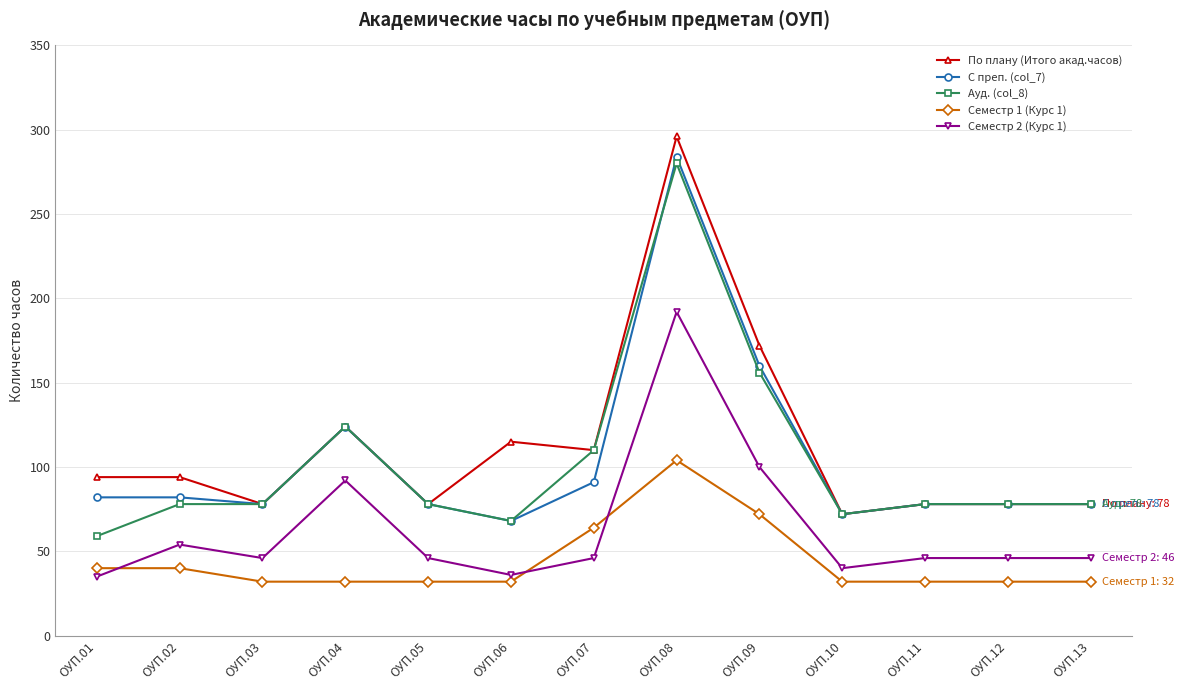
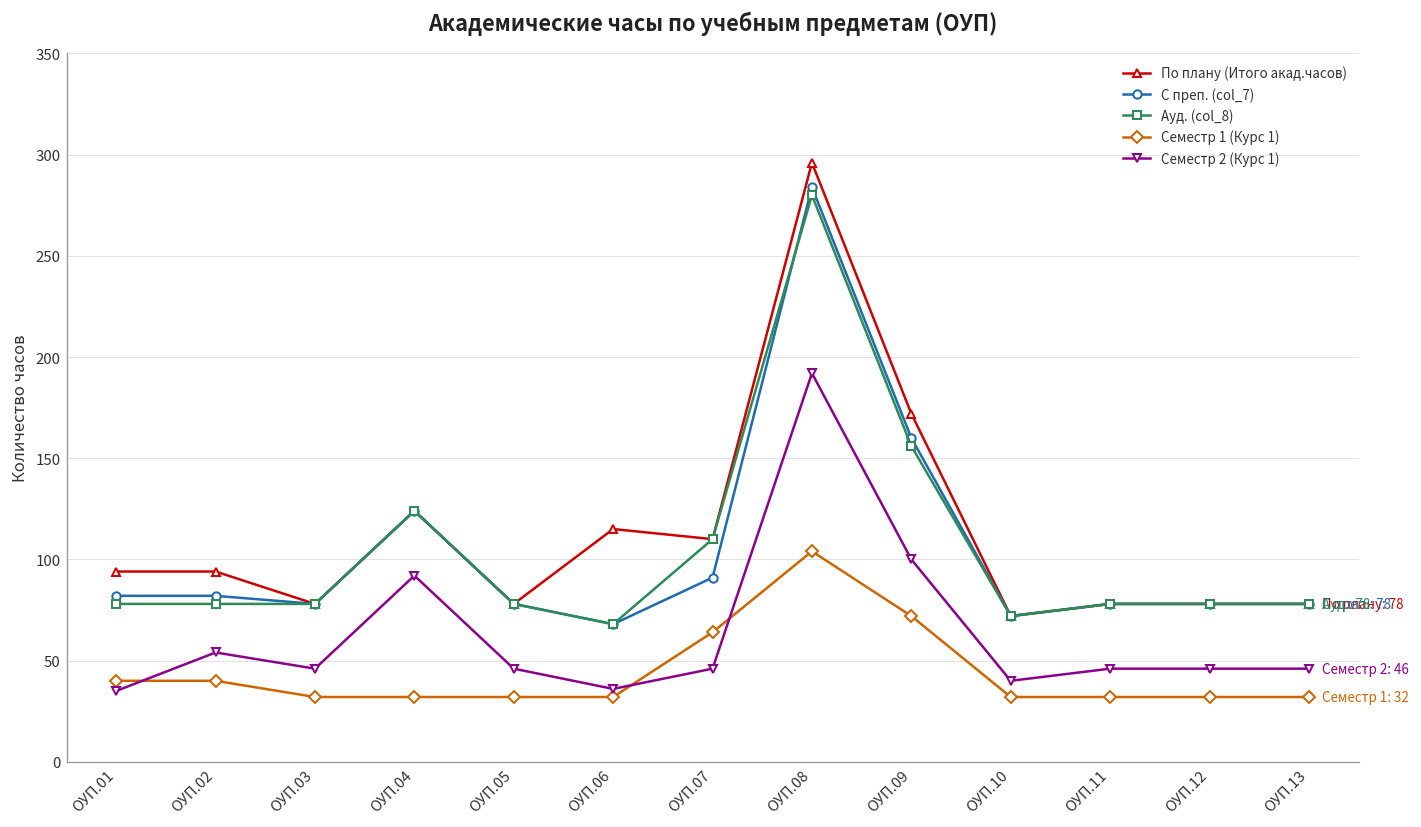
  {
    "По плану (Итого акад.часов)": {
      "ОУП.01": 94,
      "ОУП.02": 94,
      "ОУП.06": 115,
      "ОУП.08": 296,
      "ОУП.09": 172
    },
    "С преп. (col_7)": {
      "ОУП.01": 82,
      "ОУП.02": 82,
      "ОУП.07": 91,
      "ОУП.08": 284,
      "ОУП.09": 160
    },
    "Ауд. (col_8)": {
-     "ОУП.01": 59,
+     "ОУП.01": 78,
      "ОУП.02": 78,
      "ОУП.08": 280,
      "ОУП.09": 156
    },
    "Семестр 1 (Курс 1)": {
      "ОУП.13": 32
    },
    "Семестр 2 (Курс 1)": {
      "ОУП.13": 46
    }
  }
